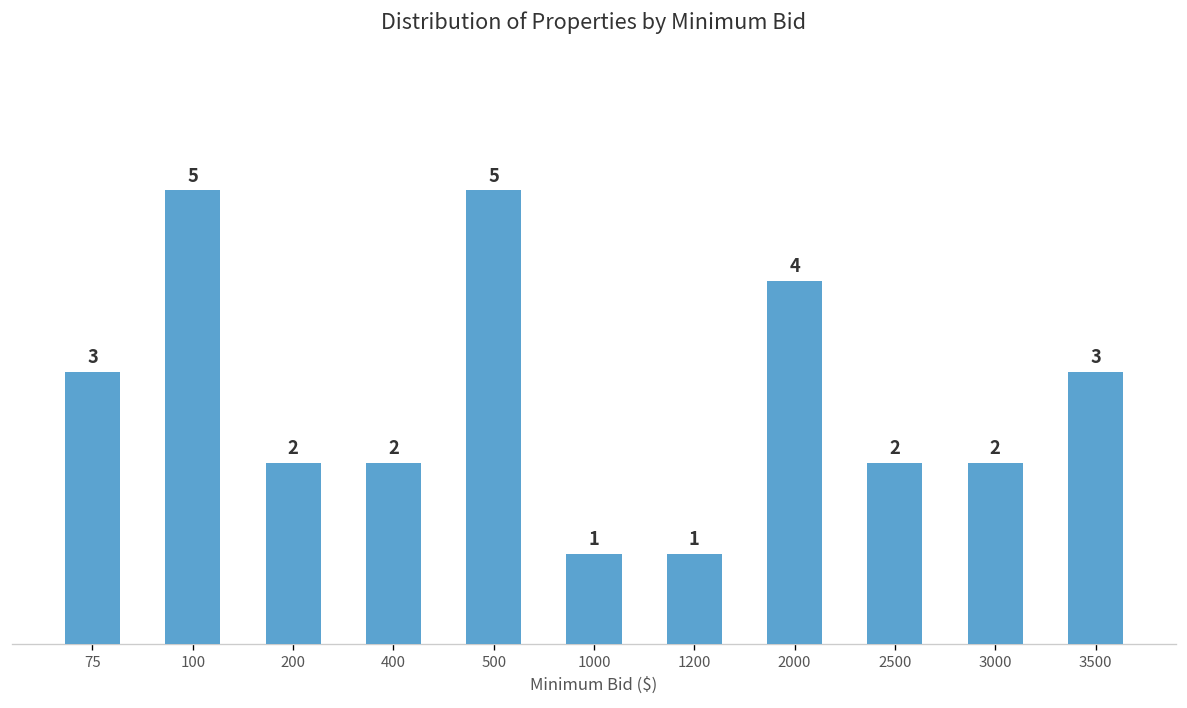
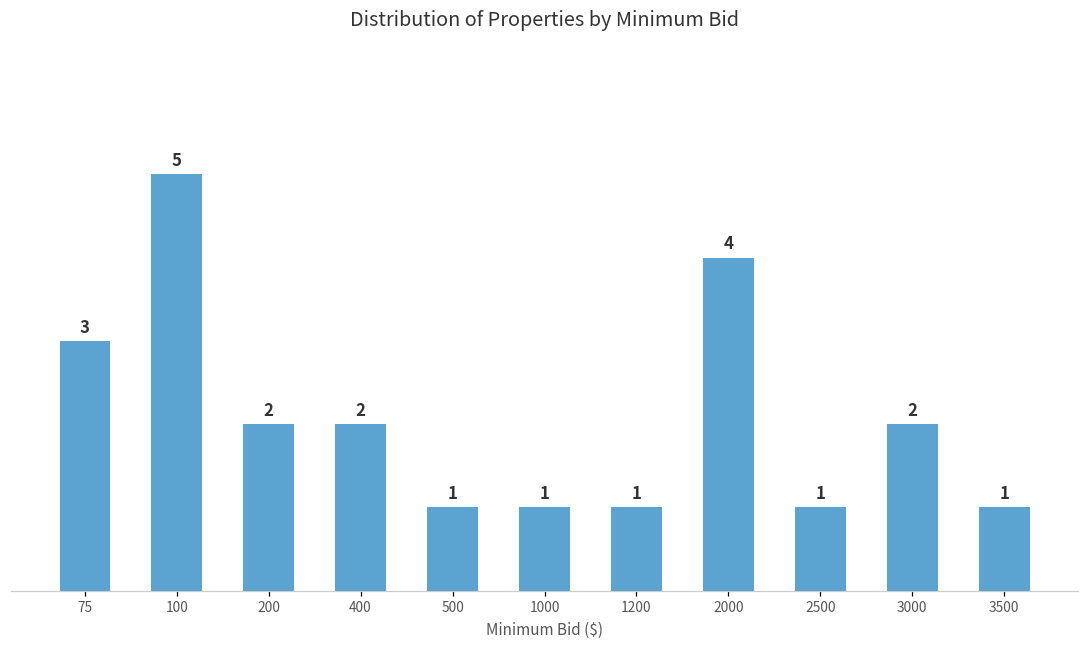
  {
    "75": 3,
    "100": 5,
    "200": 2,
    "400": 2,
-   "500": 5,
+   "500": 1,
    "1000": 1,
    "1200": 1,
    "2000": 4,
-   "2500": 2,
+   "2500": 1,
    "3000": 2,
-   "3500": 3
+   "3500": 1
  }
